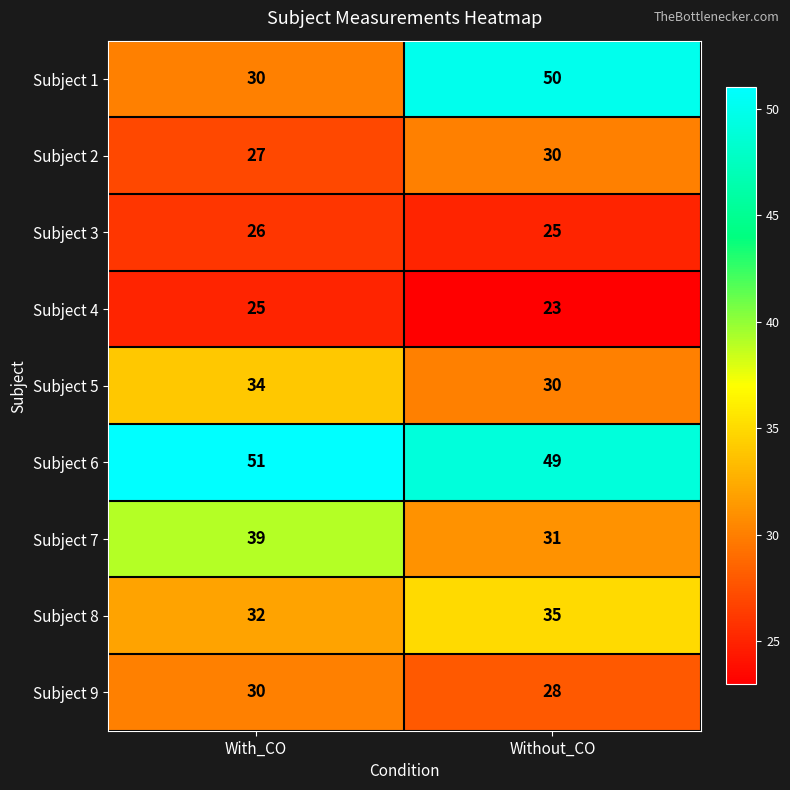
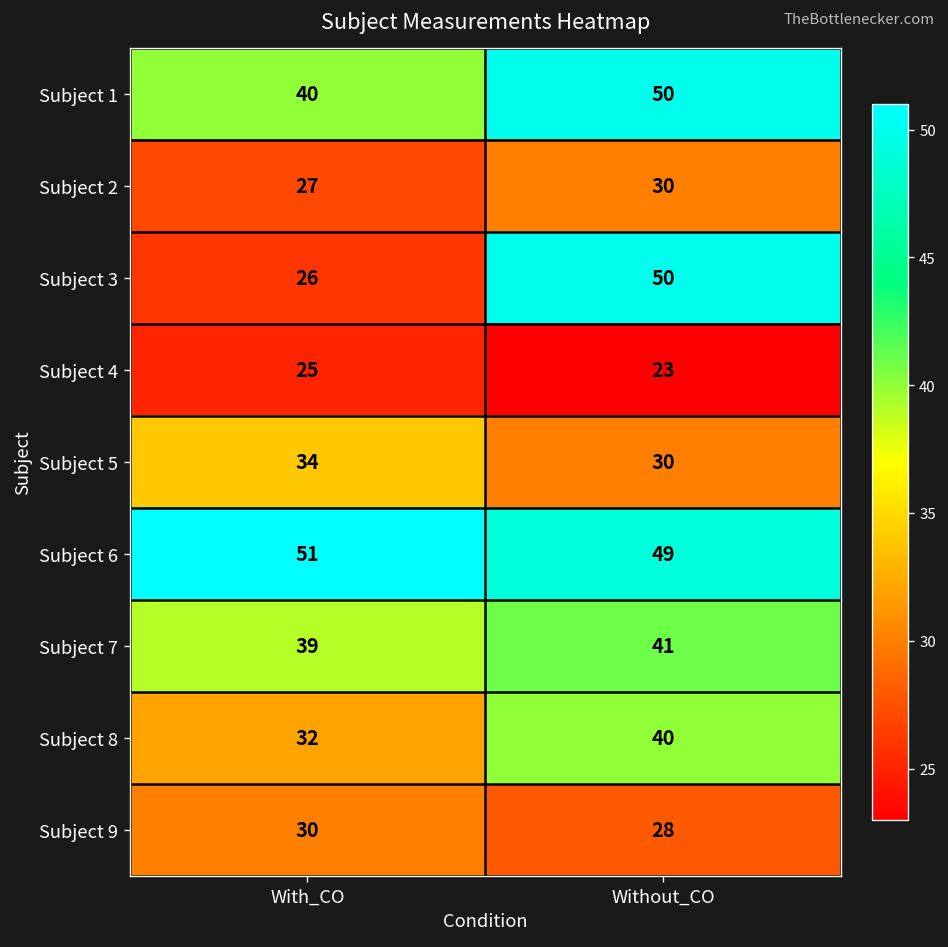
  {
    "Subject 1": {
-     "With_CO": 30,
+     "With_CO": 40,
      "Without_CO": 50
    },
    "Subject 2": {
      "With_CO": 27,
      "Without_CO": 30
    },
    "Subject 3": {
      "With_CO": 26,
-     "Without_CO": 25
+     "Without_CO": 50
    },
    "Subject 4": {
      "With_CO": 25,
      "Without_CO": 23
    },
    "Subject 5": {
      "With_CO": 34,
      "Without_CO": 30
    },
    "Subject 6": {
      "With_CO": 51,
      "Without_CO": 49
    },
    "Subject 7": {
      "With_CO": 39,
-     "Without_CO": 31
+     "Without_CO": 41
    },
    "Subject 8": {
      "With_CO": 32,
-     "Without_CO": 35
+     "Without_CO": 40
    },
    "Subject 9": {
      "With_CO": 30,
      "Without_CO": 28
    }
  }
